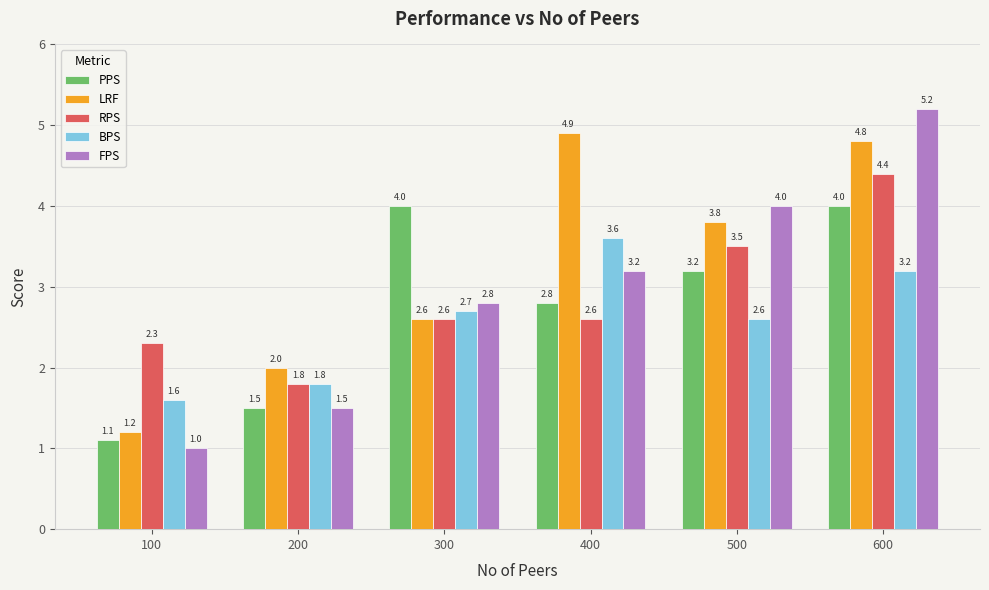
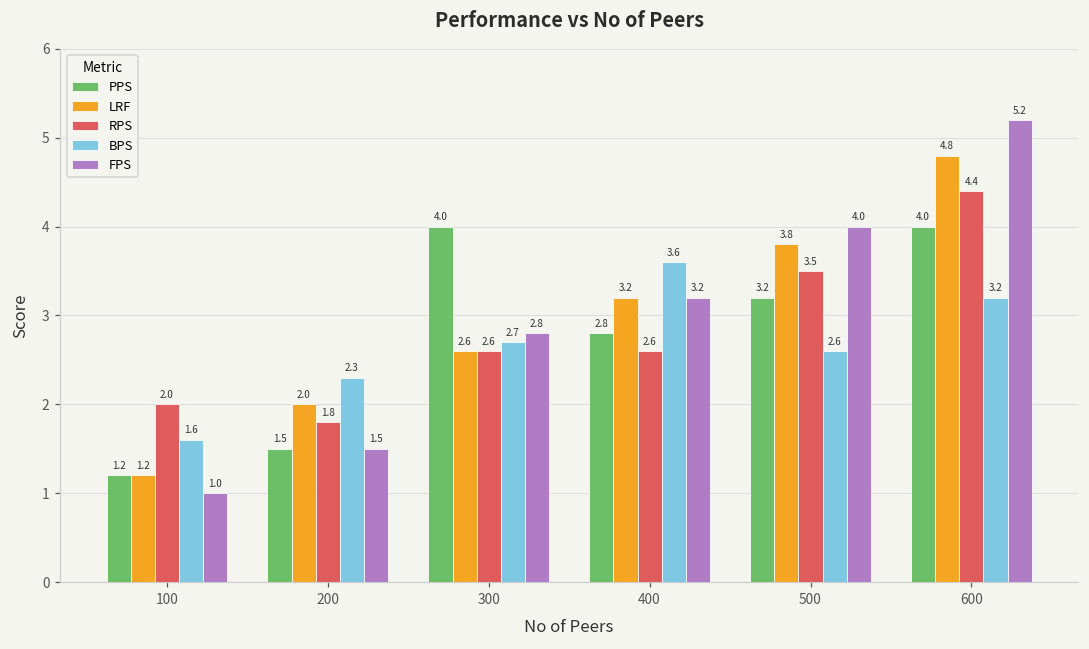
  {
    "PPS": {
-     "100": 1.1,
+     "100": 1.2,
      "200": 1.5,
      "300": 4.0,
      "400": 2.8,
      "500": 3.2,
      "600": 4.0
    },
    "LRF": {
      "100": 1.2,
      "200": 2.0,
      "300": 2.6,
-     "400": 4.9,
+     "400": 3.2,
      "500": 3.8,
      "600": 4.8
    },
    "RPS": {
-     "100": 2.3,
+     "100": 2.0,
      "200": 1.8,
      "300": 2.6,
      "400": 2.6,
      "500": 3.5,
      "600": 4.4
    },
    "BPS": {
      "100": 1.6,
-     "200": 1.8,
+     "200": 2.3,
      "300": 2.7,
      "400": 3.6,
      "500": 2.6,
      "600": 3.2
    },
    "FPS": {
      "100": 1.0,
      "200": 1.5,
      "300": 2.8,
      "400": 3.2,
      "500": 4.0,
      "600": 5.2
    }
  }
